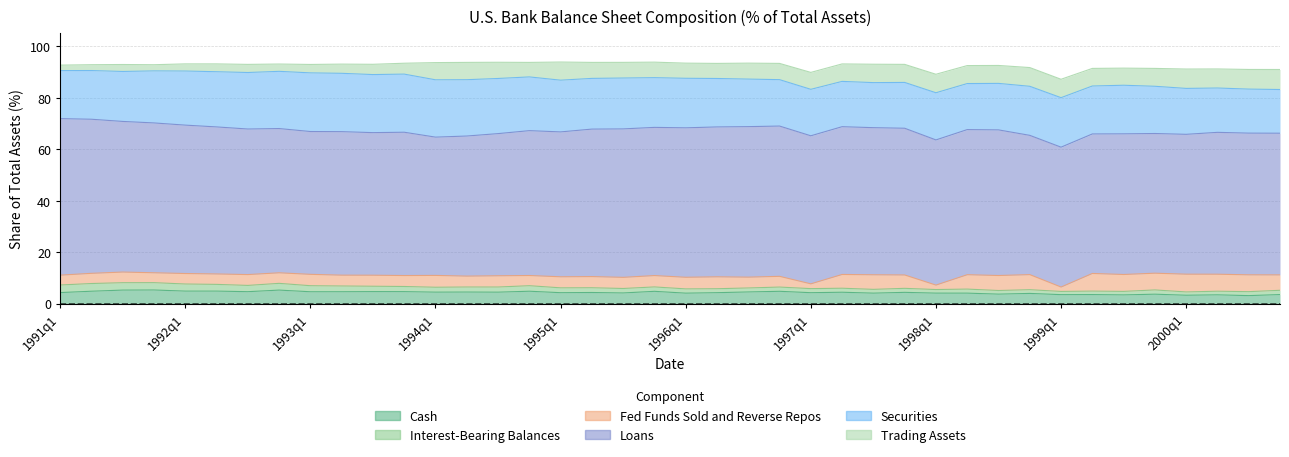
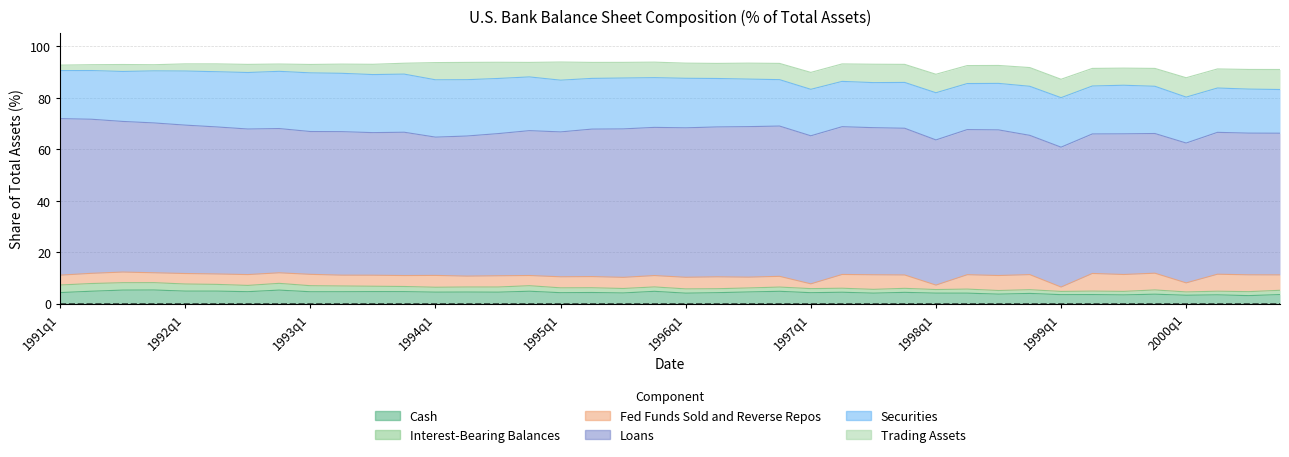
  {
    "Fed Funds Sold and Reverse Repos": {
      "1991q1": 4,
      "1992q1": 4,
      "1993q1": 4,
      "1994q1": 5,
      "1995q1": 4,
      "1996q1": 5,
      "1997q1": 2,
      "1998q1": 2,
      "1999q1": 2,
-     "2000q1": 7
+     "2000q1": 4
    }
  }
